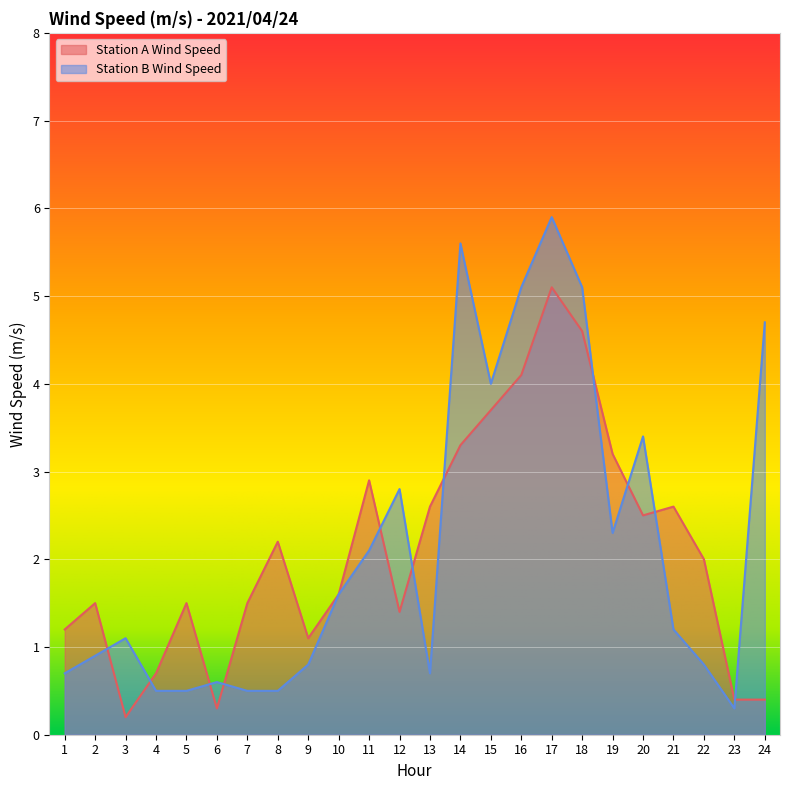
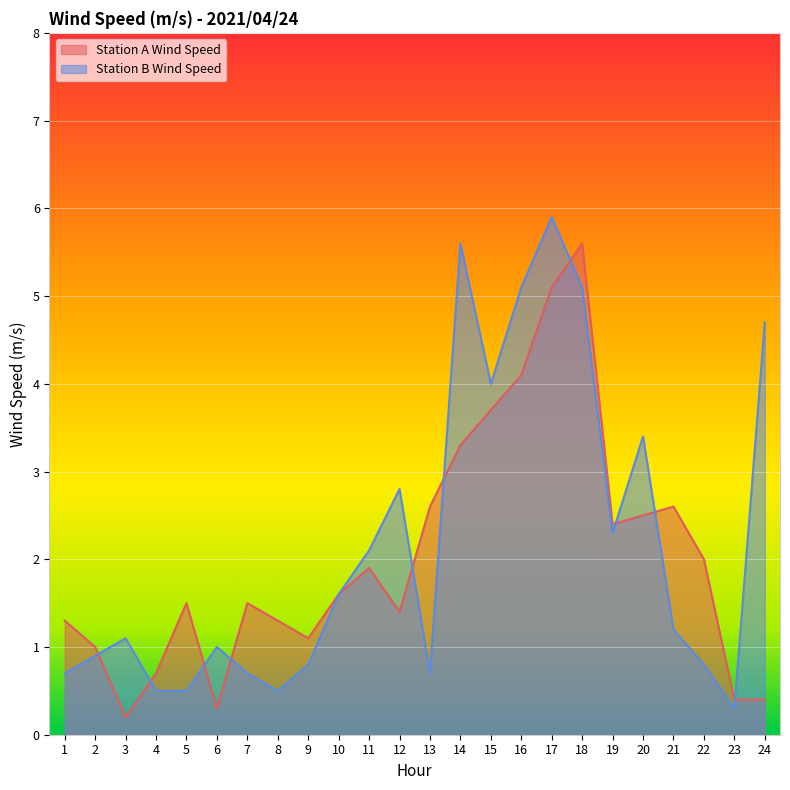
  {
    "Station A Wind Speed": {
-     "1": 1.2,
-     "2": 1.5,
+     "1": 1.3,
+     "2": 1.0,
      "3": 0.2,
      "4": 0.7,
      "5": 1.5,
      "6": 0.3,
      "7": 1.5,
-     "8": 2.2,
+     "8": 1.3,
      "9": 1.1,
-     "11": 2.9,
+     "11": 1.9,
      "12": 1.4,
      "13": 2.6,
      "14": 3.3,
      "15": 3.7,
      "16": 4.1,
      "17": 5.1,
-     "18": 4.6,
-     "19": 3.2,
+     "18": 5.6,
+     "19": 2.4,
      "20": 2.5,
      "21": 2.6,
      "22": 2.0,
      "23": 0.4,
      "24": 0.4
    },
    "Station B Wind Speed": {
      "1": 0.7,
      "2": 0.9,
      "3": 1.1,
      "4": 0.5,
      "5": 0.5,
-     "6": 0.6,
-     "7": 0.5,
+     "6": 1.0,
+     "7": 0.7,
      "8": 0.5,
      "9": 0.8,
      "11": 2.1,
      "12": 2.8,
      "13": 0.7,
      "14": 5.6,
      "15": 4.0,
      "16": 5.1,
      "17": 5.9,
      "18": 5.1,
      "19": 2.3,
      "20": 3.4,
      "21": 1.2,
      "22": 0.8,
      "23": 0.3,
      "24": 4.7
    }
  }
